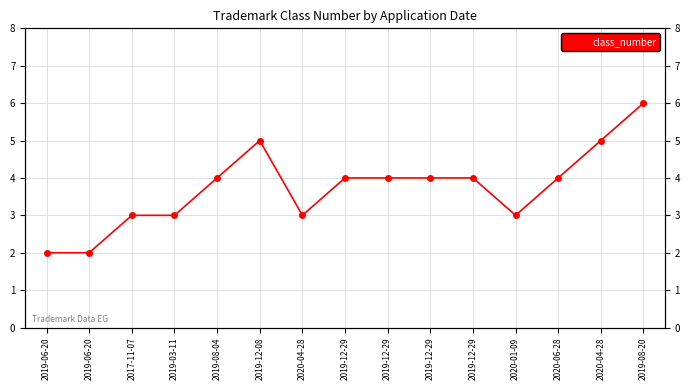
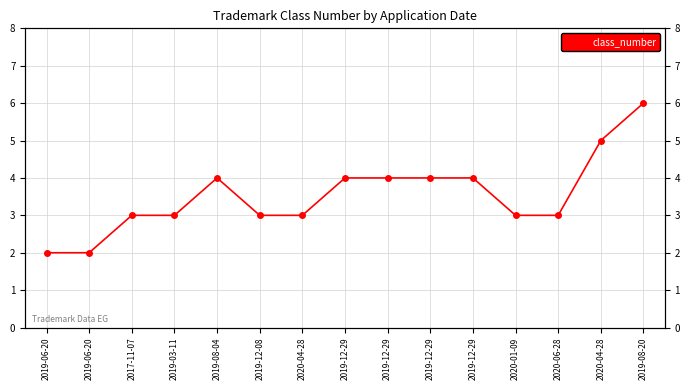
  {
    "2017-11-07": 3,
    "2019-03-11": 3,
    "2019-08-04": 4,
-   "2019-12-08": 5,
+   "2019-12-08": 3,
    "2020-01-09": 3,
-   "2020-06-28": 4,
+   "2020-06-28": 3,
    "2019-08-20": 6
  }
